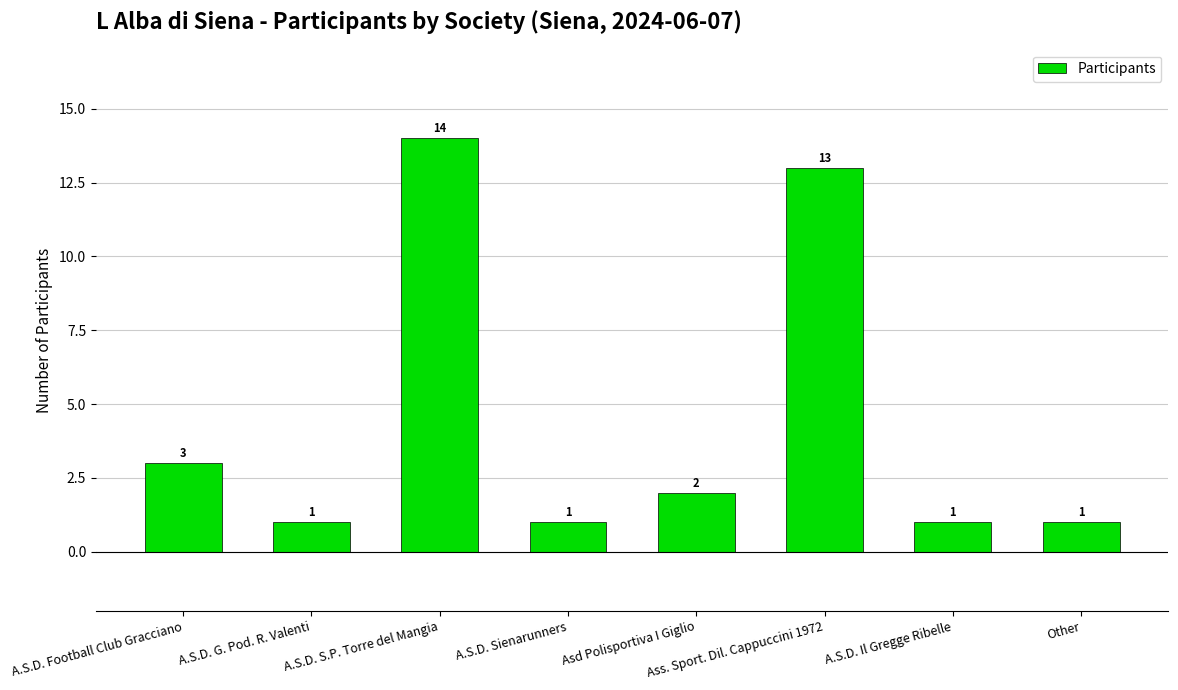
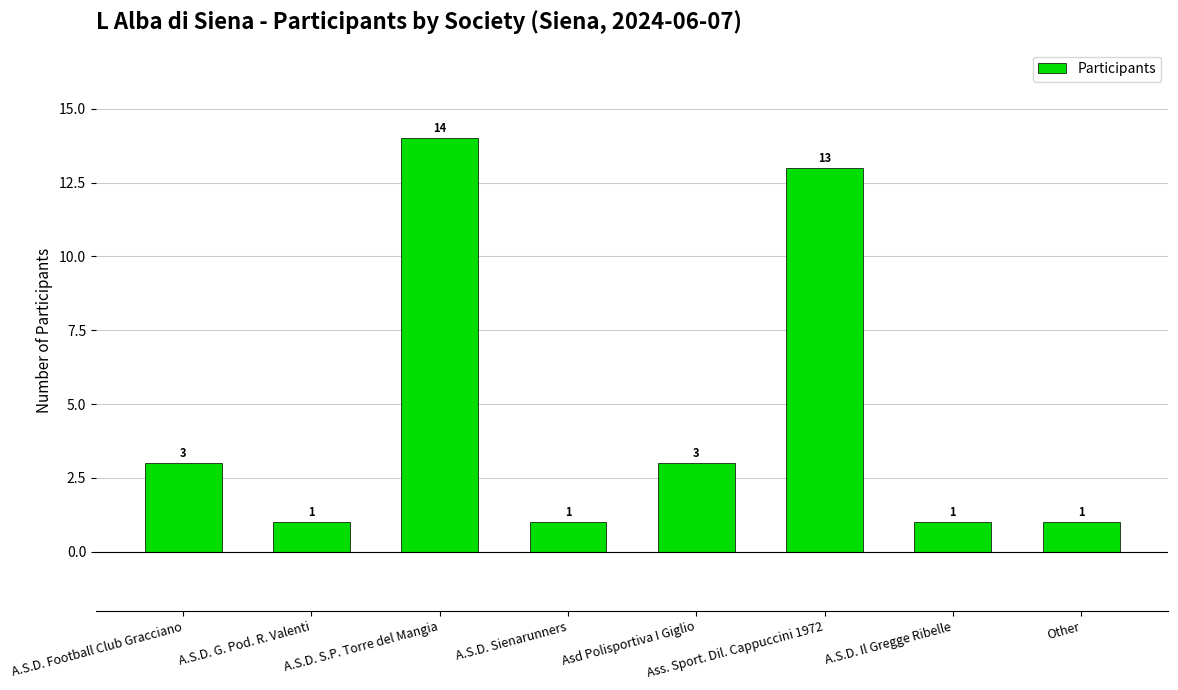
  {
    "A.S.D. Football Club Gracciano": 3,
    "A.S.D. G. Pod. R. Valenti": 1,
    "A.S.D. S.P. Torre del Mangia": 14,
    "A.S.D. Sienarunners": 1,
-   "Asd Polisportiva I Giglio": 2,
+   "Asd Polisportiva I Giglio": 3,
    "Ass. Sport. Dil. Cappuccini 1972": 13,
    "A.S.D. Il Gregge Ribelle": 1,
    "Other": 1
  }
